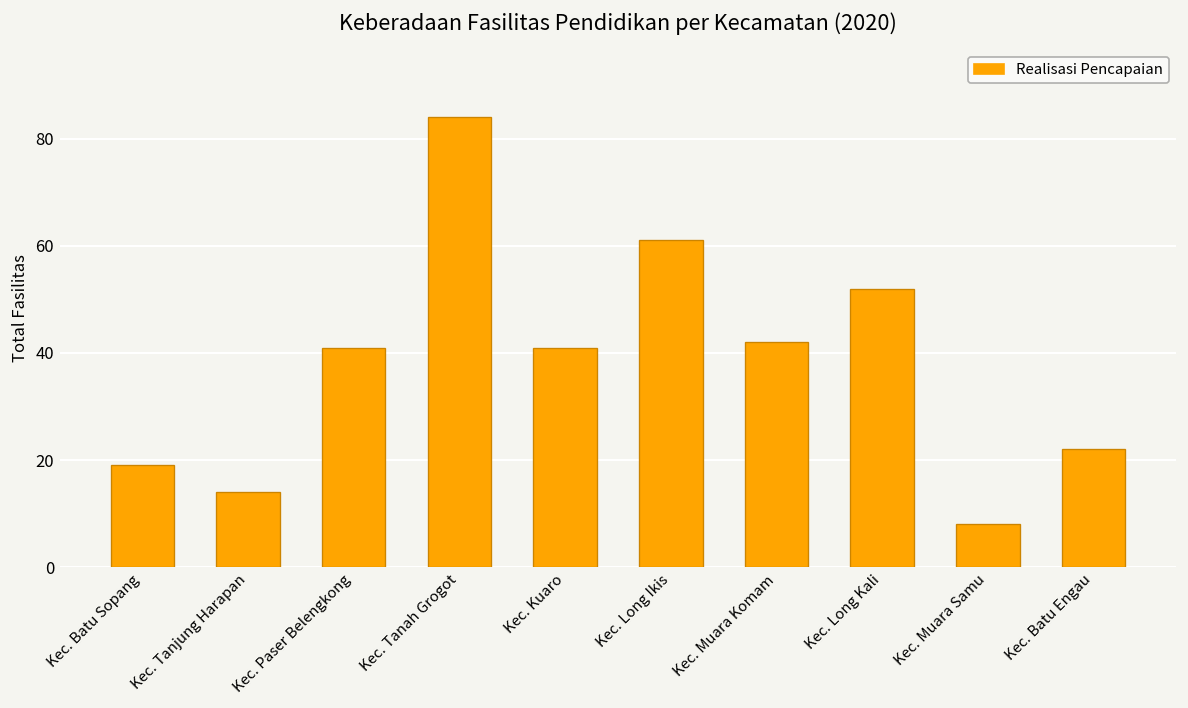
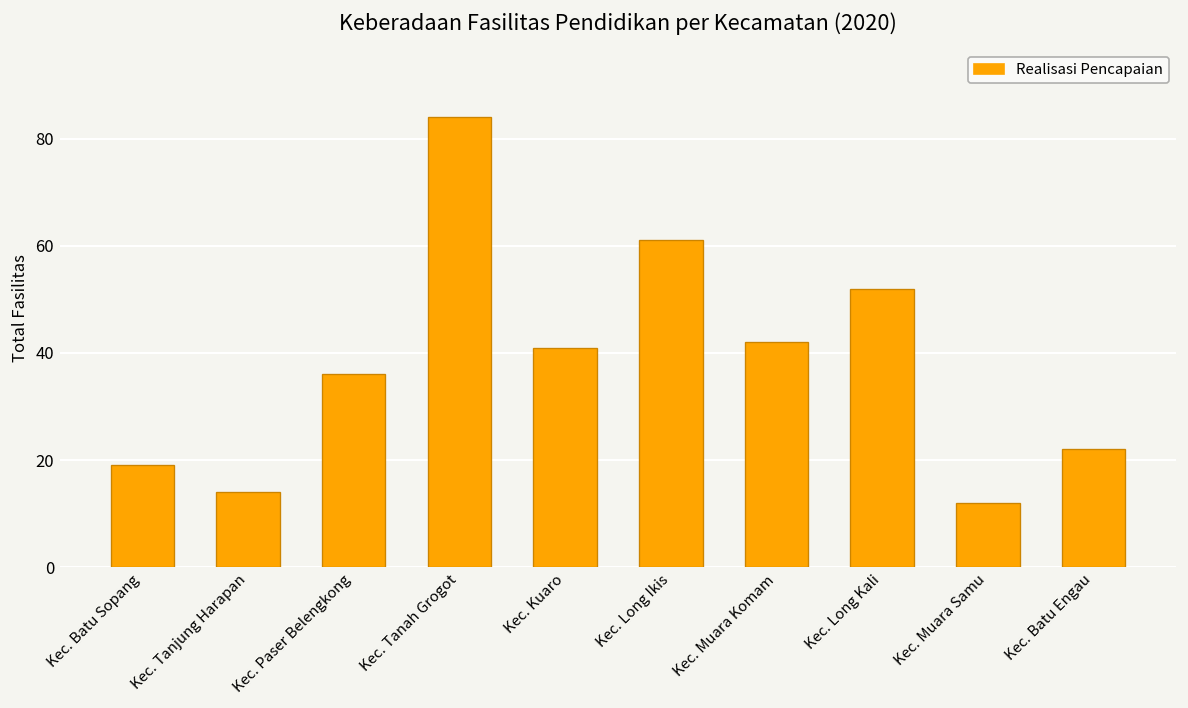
  {
    "Kec. Batu Sopang": 19,
    "Kec. Tanjung Harapan": 14,
-   "Kec. Paser Belengkong": 41,
+   "Kec. Paser Belengkong": 36,
    "Kec. Tanah Grogot": 84,
    "Kec. Kuaro": 41,
    "Kec. Long Ikis": 61,
    "Kec. Muara Komam": 42,
    "Kec. Long Kali": 52,
-   "Kec. Muara Samu": 8,
+   "Kec. Muara Samu": 12,
    "Kec. Batu Engau": 22
  }
